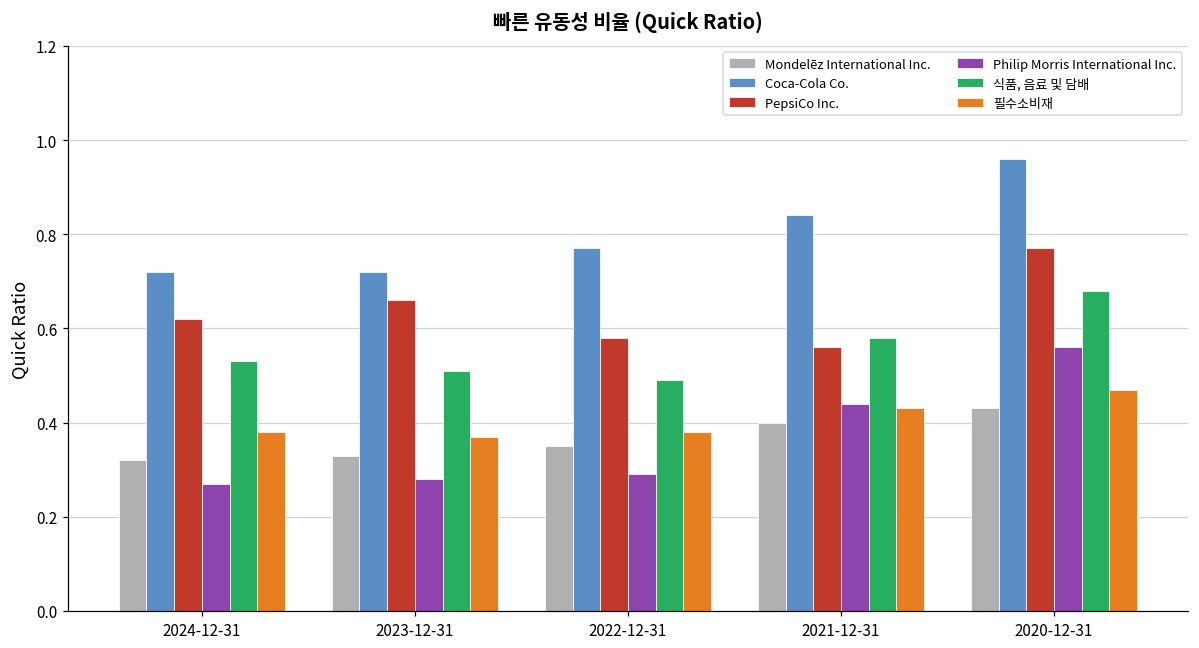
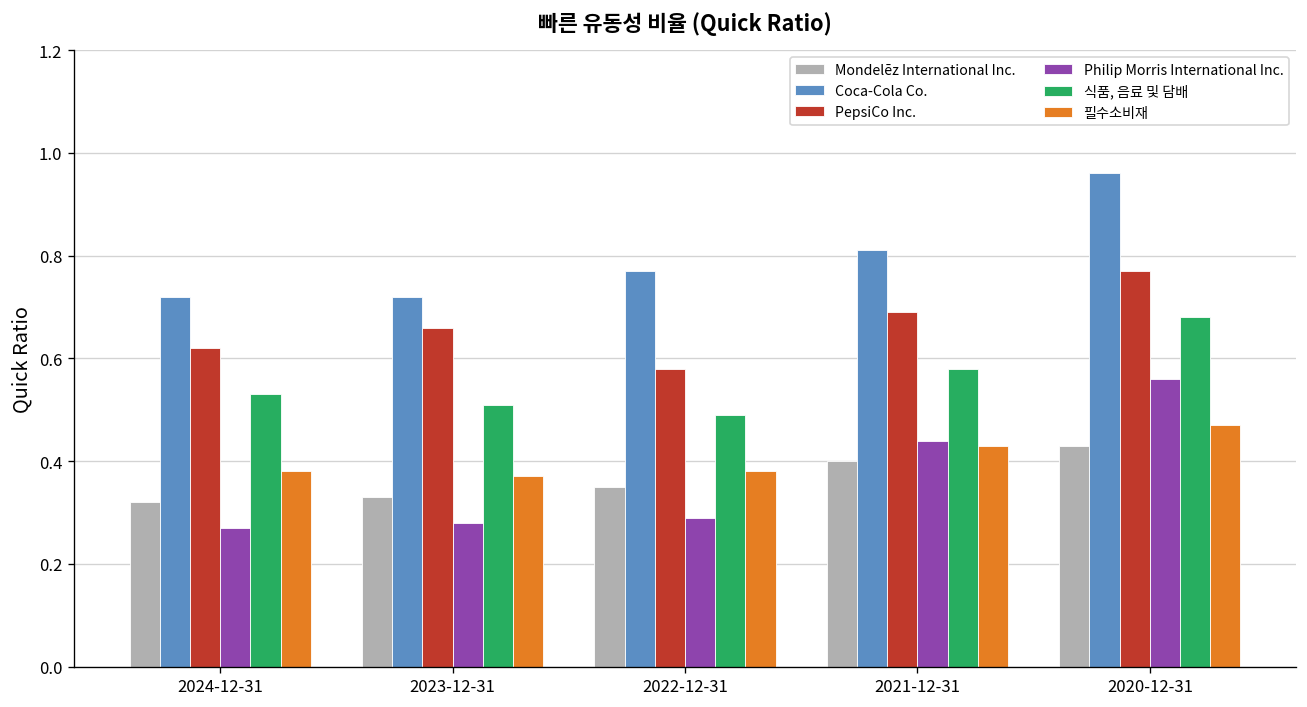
  {
    "Mondelēz International Inc.": {
      "2024-12-31": 0.32,
      "2023-12-31": 0.33,
      "2022-12-31": 0.35,
      "2021-12-31": 0.40,
      "2020-12-31": 0.43
    },
    "Coca-Cola Co.": {
      "2024-12-31": 0.72,
      "2023-12-31": 0.72,
      "2022-12-31": 0.77,
-     "2021-12-31": 0.84,
+     "2021-12-31": 0.81,
      "2020-12-31": 0.96
    },
    "PepsiCo Inc.": {
      "2024-12-31": 0.62,
      "2023-12-31": 0.66,
      "2022-12-31": 0.58,
-     "2021-12-31": 0.56,
+     "2021-12-31": 0.69,
      "2020-12-31": 0.77
    },
    "Philip Morris International Inc.": {
      "2024-12-31": 0.27,
      "2023-12-31": 0.28,
      "2022-12-31": 0.29,
      "2021-12-31": 0.44,
      "2020-12-31": 0.56
    },
    "식품, 음료 및 담배": {
      "2024-12-31": 0.53,
      "2023-12-31": 0.51,
      "2022-12-31": 0.49,
      "2021-12-31": 0.58,
      "2020-12-31": 0.68
    },
    "필수소비재": {
      "2024-12-31": 0.38,
      "2023-12-31": 0.37,
      "2022-12-31": 0.38,
      "2021-12-31": 0.43,
      "2020-12-31": 0.47
    }
  }
